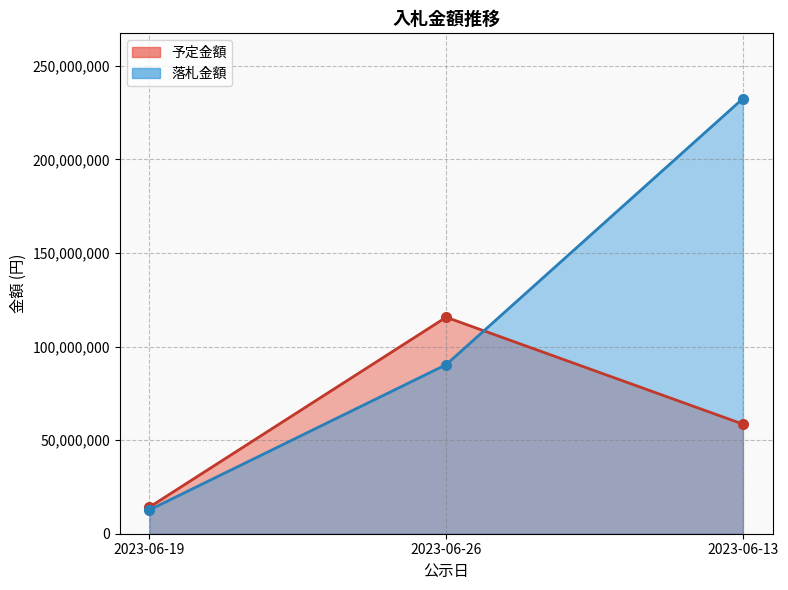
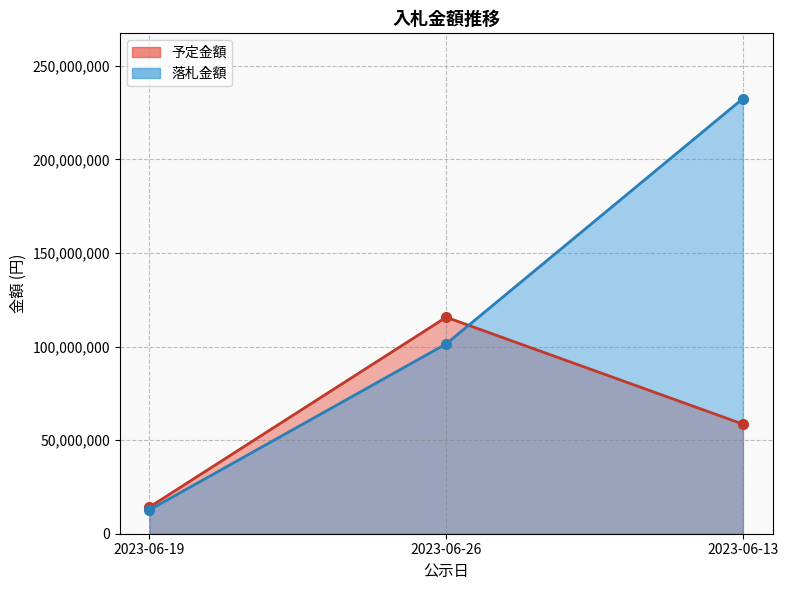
  {
    "予定金額": {
      "2023-06-19": "14,000,000",
      "2023-06-26": "116,000,000",
      "2023-06-13": "59,000,000"
    },
    "落札金額": {
      "2023-06-19": "13,000,000",
-     "2023-06-26": "90,000,000",
+     "2023-06-26": "101,000,000",
      "2023-06-13": "232,000,000"
    }
  }
